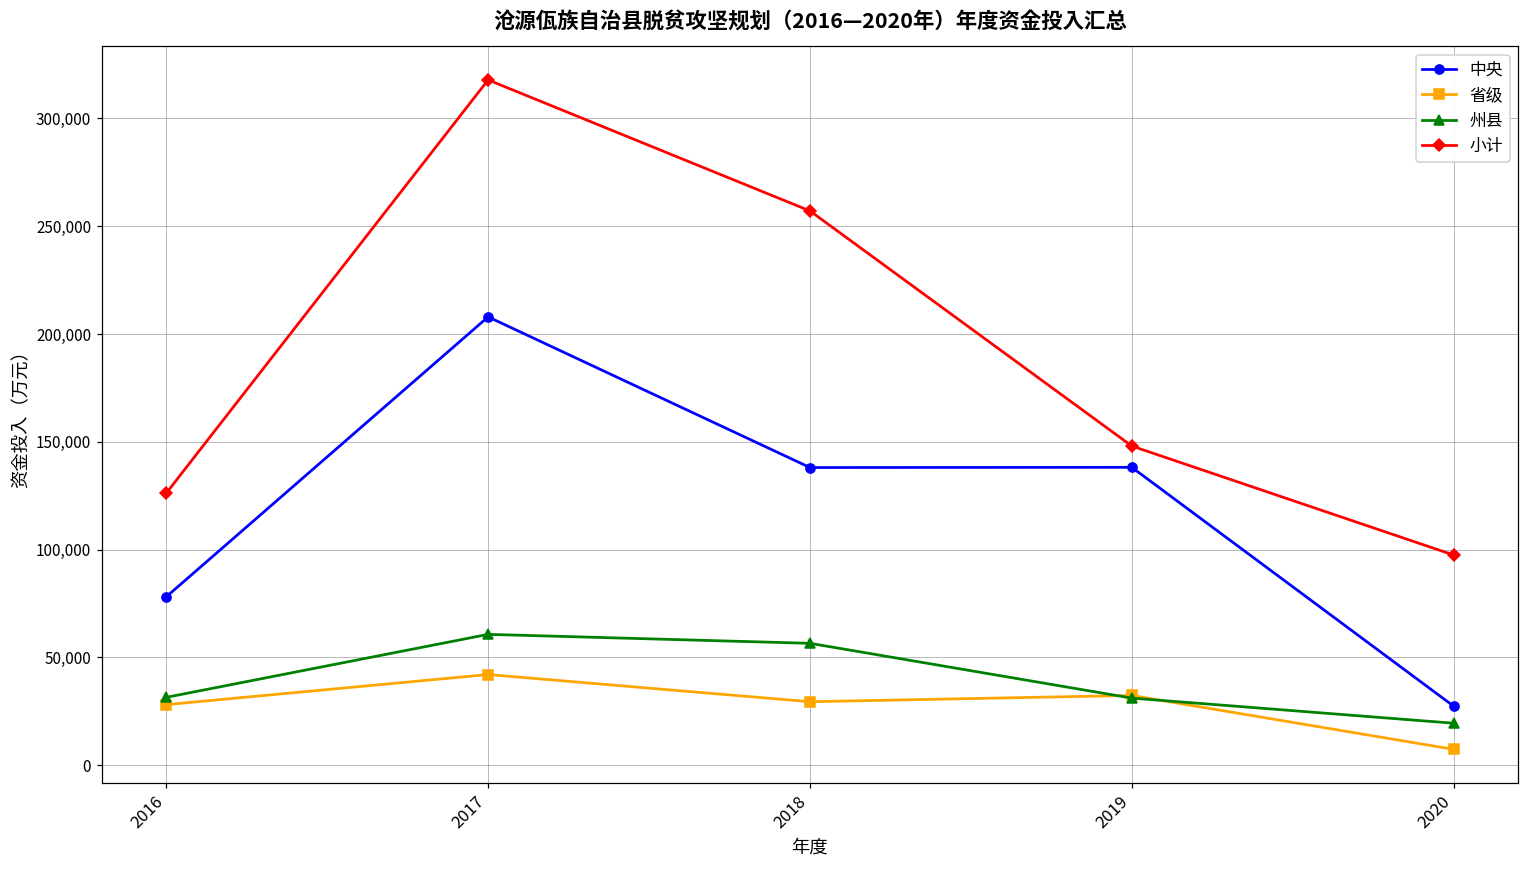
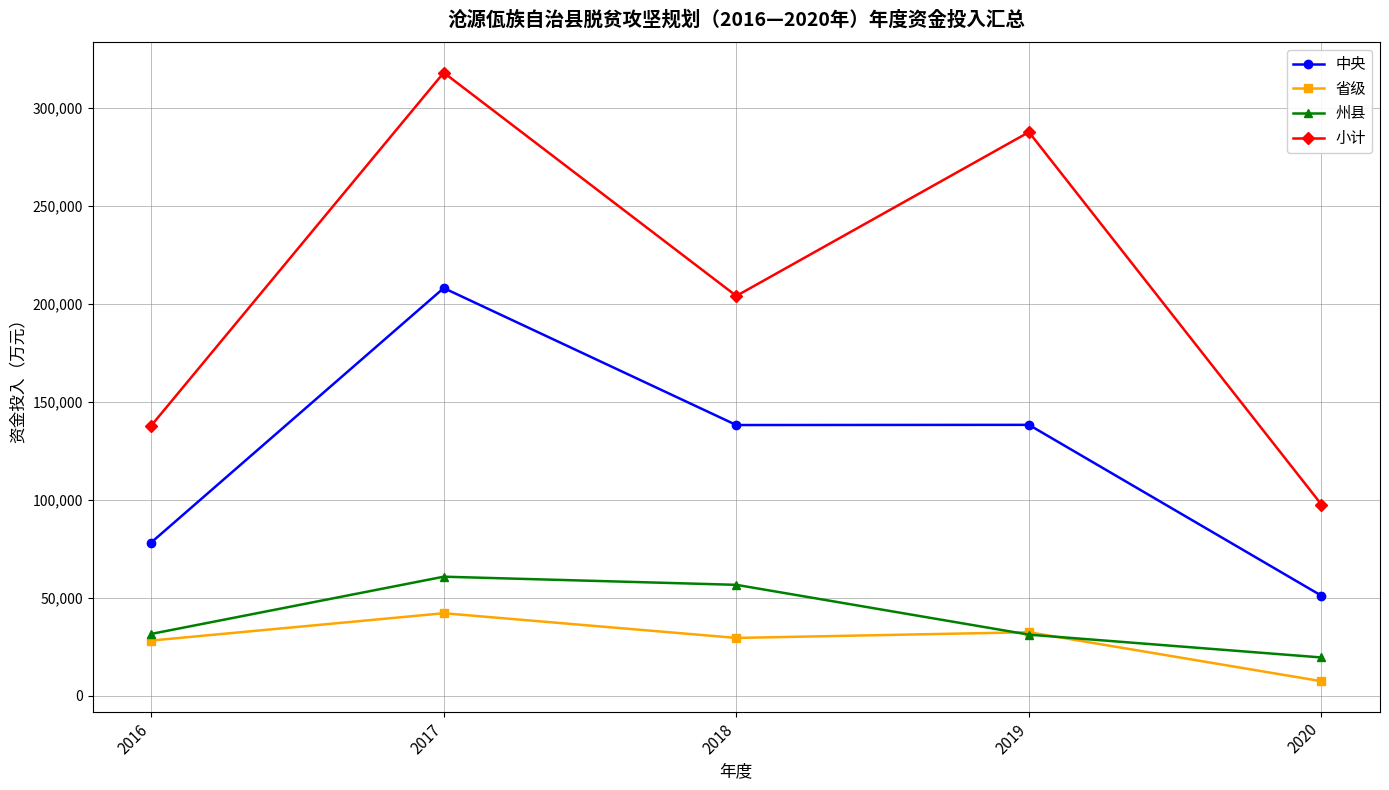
  {
    "中央": {
      "2016": "78,000",
      "2017": "208,000",
      "2018": "138,000",
      "2019": "138,000",
-     "2020": "27,000"
+     "2020": "51,000"
    },
    "省级": {
      "2016": "28,000",
      "2017": "42,000",
      "2018": "29,000",
      "2020": "7,000"
    },
    "州县": {
      "2016": "31,000",
      "2017": "61,000",
      "2018": "57,000",
      "2020": "19,000"
    },
    "小计": {
-     "2016": "126,000",
+     "2016": "138,000",
      "2017": "318,000",
-     "2018": "257,000",
-     "2019": "148,000",
+     "2018": "204,000",
+     "2019": "288,000",
      "2020": "97,000"
    }
  }
